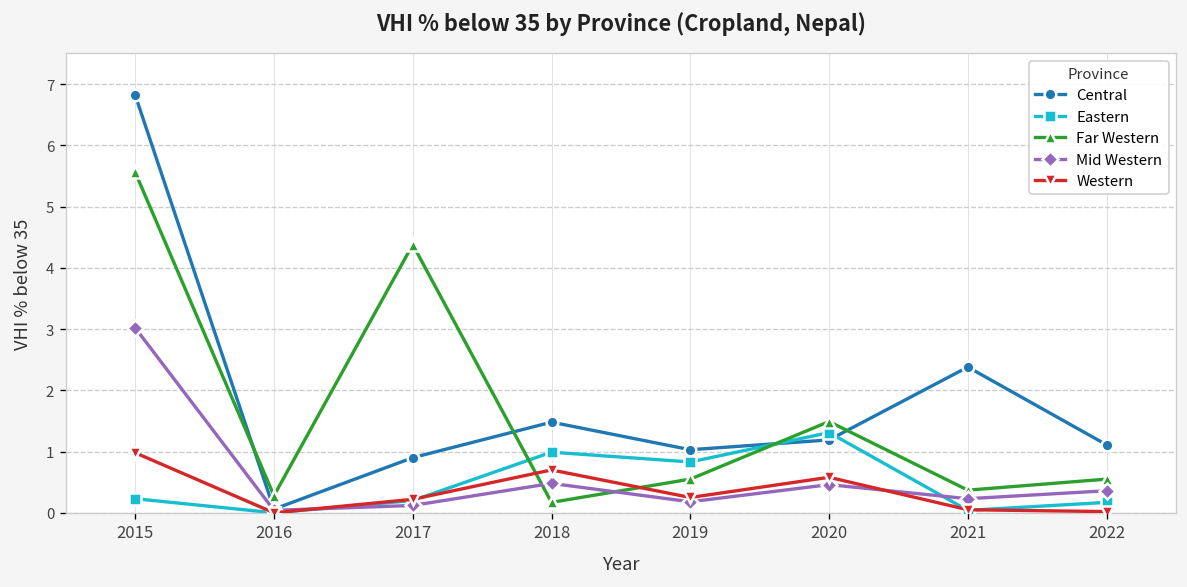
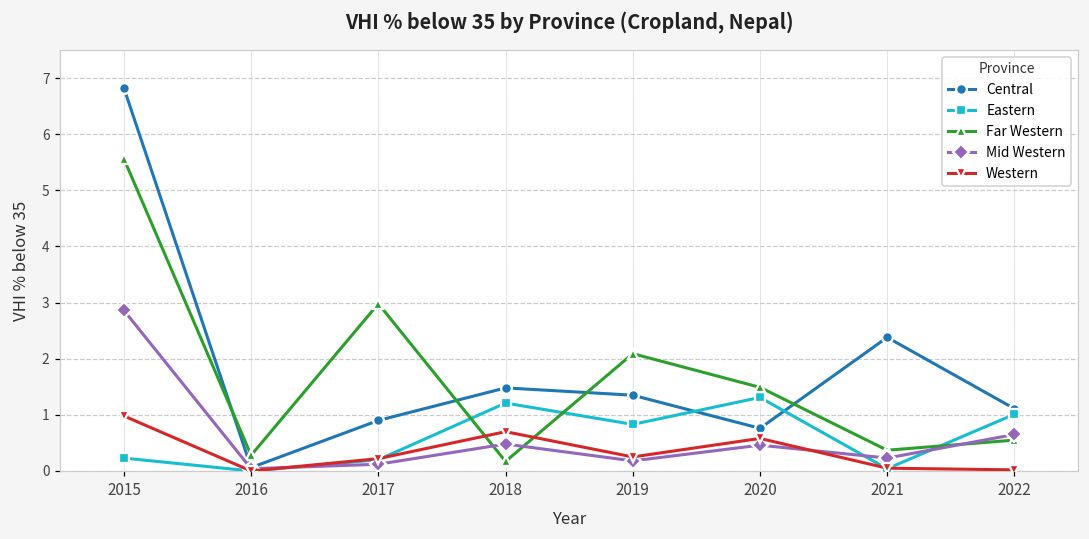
  {
    "Central": {
      "2015": 6.8,
      "2017": 0.9,
      "2018": 1.5,
-     "2019": 1.0,
-     "2020": 1.2,
+     "2019": 1.4,
+     "2020": 0.8,
      "2021": 2.4,
      "2022": 1.1
    },
    "Eastern": {
      "2015": 0.2,
-     "2018": 1.0,
+     "2018": 1.2,
      "2019": 0.8,
      "2020": 1.3,
-     "2022": 0.2
+     "2022": 1.0
    },
    "Far Western": {
      "2015": 5.6,
      "2016": 0.3,
-     "2017": 4.4,
+     "2017": 3.0,
      "2018": 0.2,
-     "2019": 0.6,
+     "2019": 2.1,
      "2020": 1.5,
      "2021": 0.4,
      "2022": 0.6
    },
    "Mid Western": {
-     "2015": 3.0,
+     "2015": 2.9,
      "2017": 0.1,
      "2018": 0.5,
      "2019": 0.2,
      "2020": 0.5,
      "2021": 0.2,
-     "2022": 0.4
+     "2022": 0.7
    },
    "Western": {
      "2015": 1.0,
      "2018": 0.7,
      "2019": 0.3,
      "2020": 0.6,
      "2022": 0.0
    }
  }
